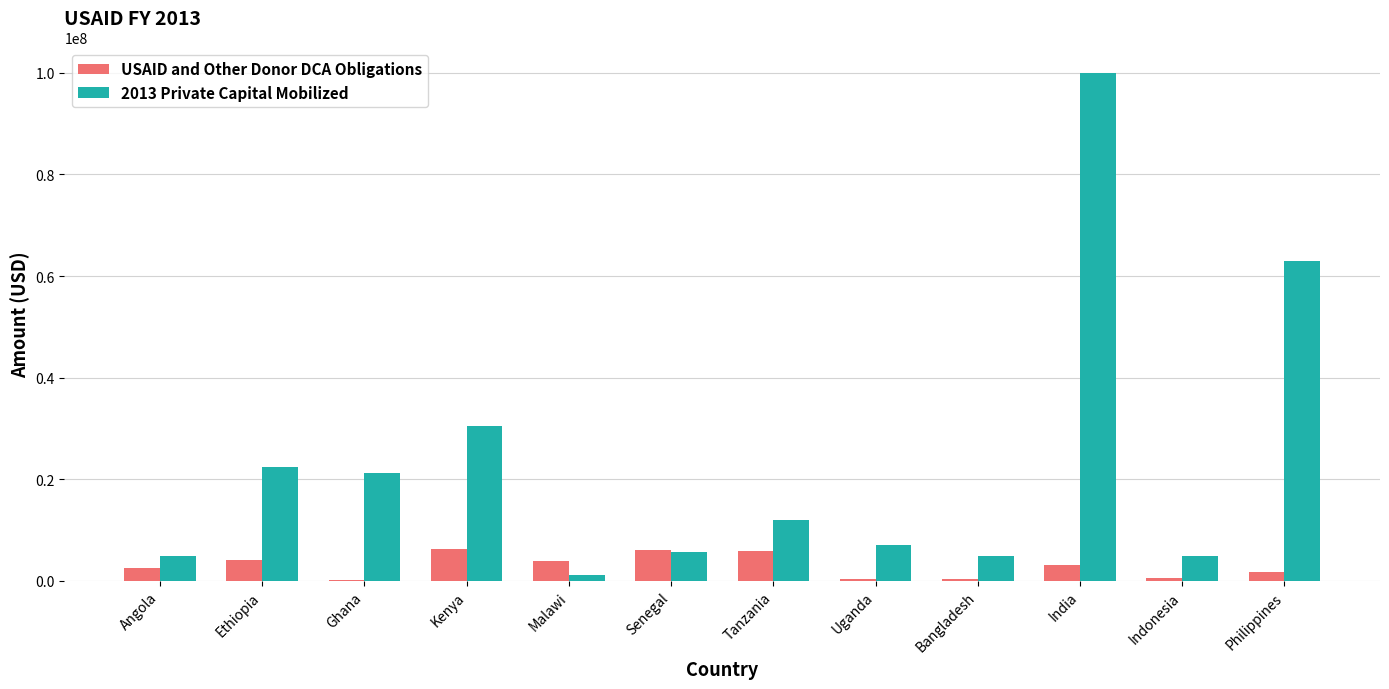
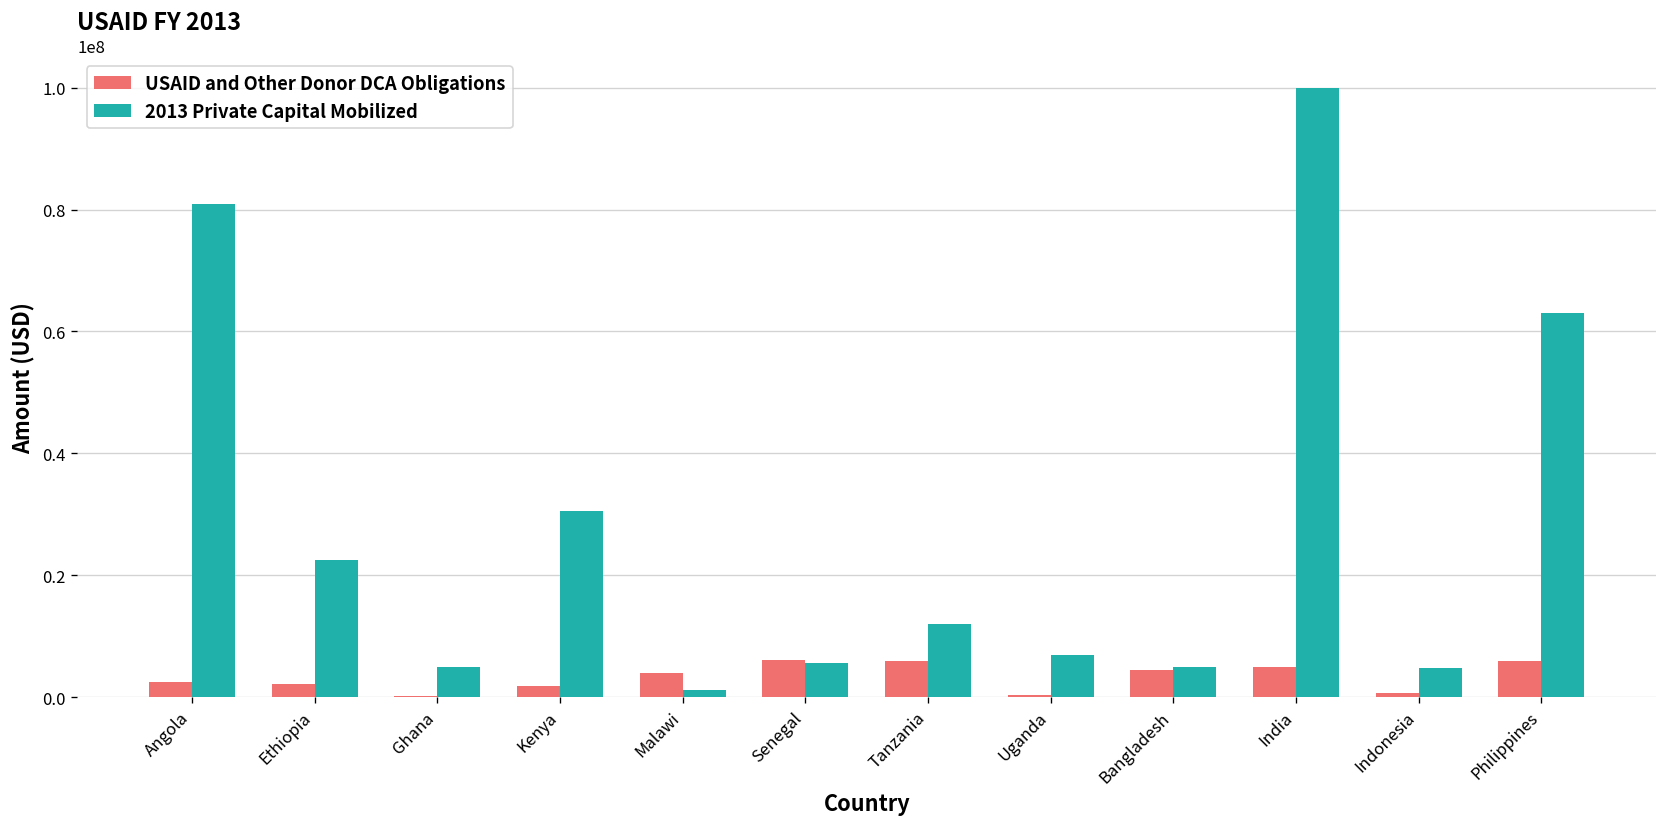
  {
    "USAID and Other Donor DCA Obligations": {
      "Angola": 3000000,
-     "Ethiopia": 4000000,
-     "Kenya": 6000000,
+     "Ethiopia": 2000000,
+     "Kenya": 2000000,
      "Malawi": 4000000,
      "Senegal": 6000000,
      "Tanzania": 6000000,
-     "Bangladesh": 0,
-     "India": 3000000,
+     "Bangladesh": 4000000,
+     "India": 5000000,
      "Indonesia": 1000000,
-     "Philippines": 2000000
+     "Philippines": 6000000
    },
    "2013 Private Capital Mobilized": {
-     "Angola": 5000000,
+     "Angola": 81000000,
      "Ethiopia": 23000000,
-     "Ghana": 21000000,
+     "Ghana": 5000000,
      "Kenya": 31000000,
      "Malawi": 1000000,
      "Senegal": 6000000,
      "Tanzania": 12000000,
      "Uganda": 7000000,
      "Bangladesh": 5000000,
      "India": 100000000,
      "Indonesia": 5000000,
      "Philippines": 63000000
    }
  }
